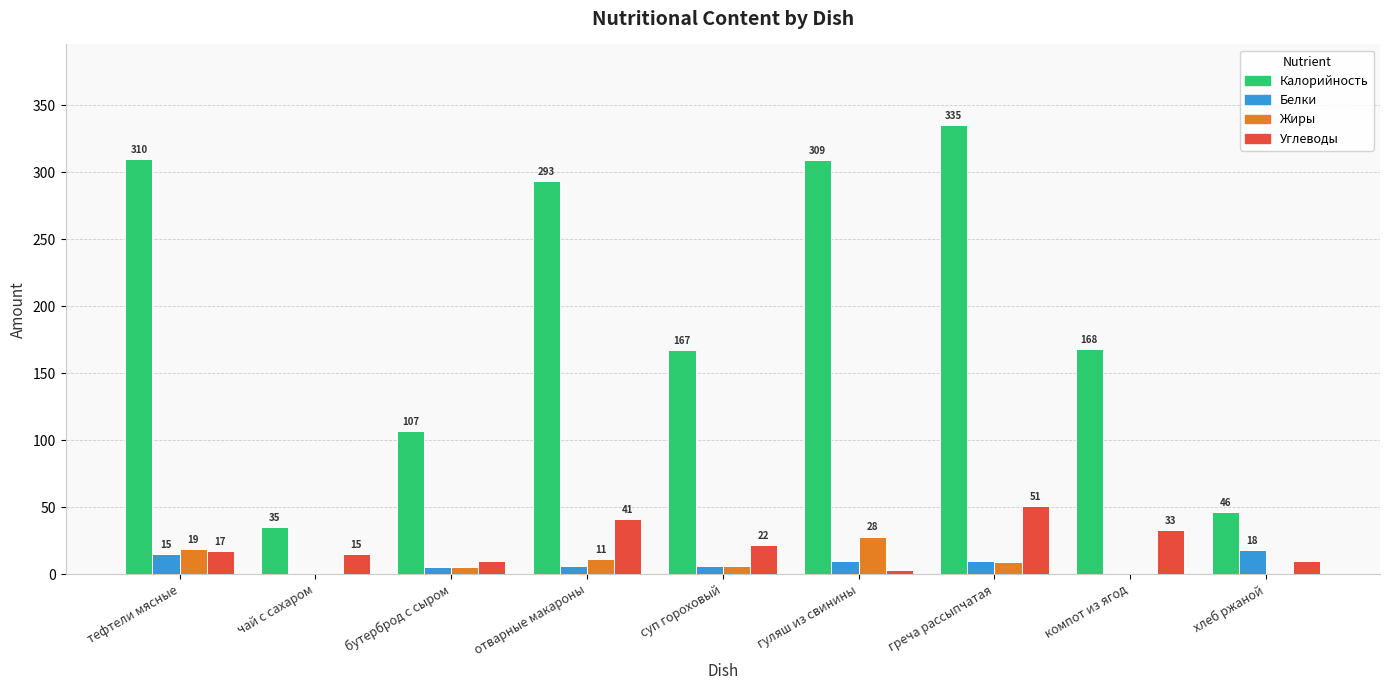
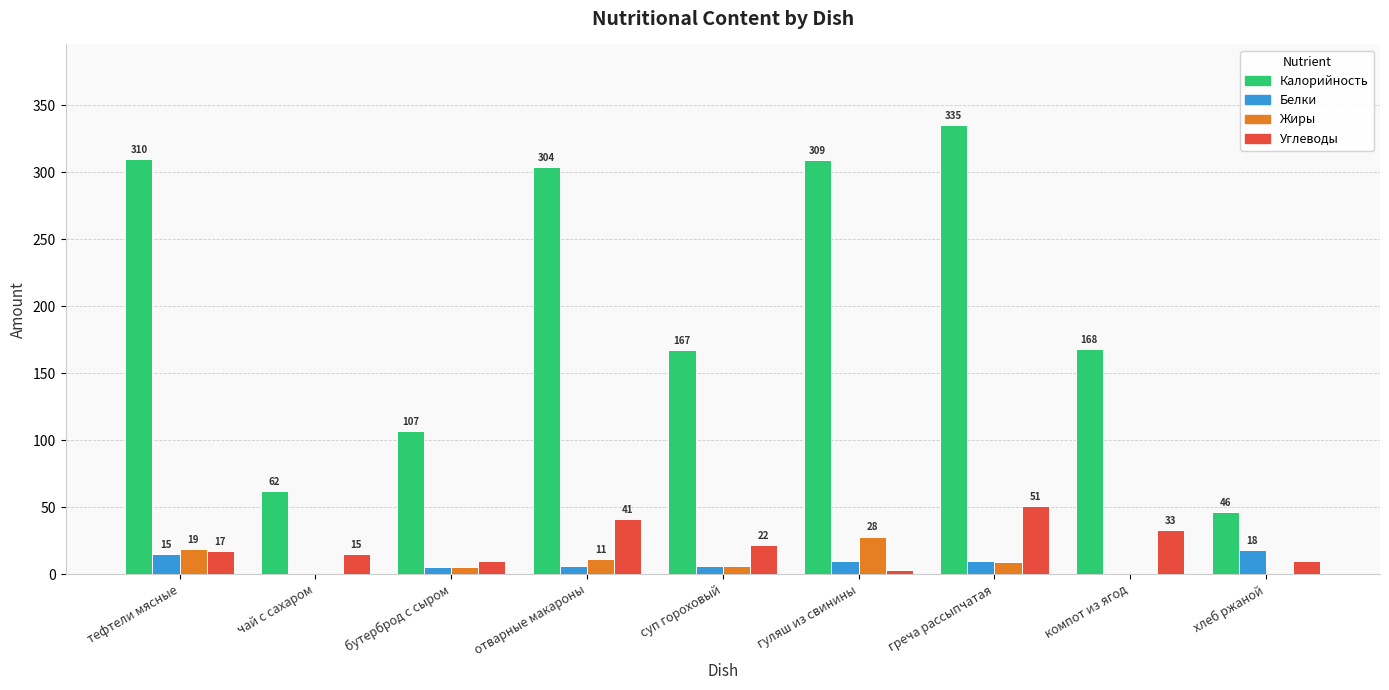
  {
    "Калорийность": {
      "тефтели мясные": 310,
-     "чай с сахаром": 35,
+     "чай с сахаром": 62,
      "бутерброд с сыром": 107,
-     "отварные макароны": 293,
+     "отварные макароны": 304,
      "суп гороховый": 167,
      "гуляш из свинины": 309,
      "греча рассыпчатая": 335,
      "компот из ягод": 168,
      "хлеб ржаной": 46
    },
    "Белки": {
      "тефтели мясные": 15,
      "хлеб ржаной": 18
    }
  }
